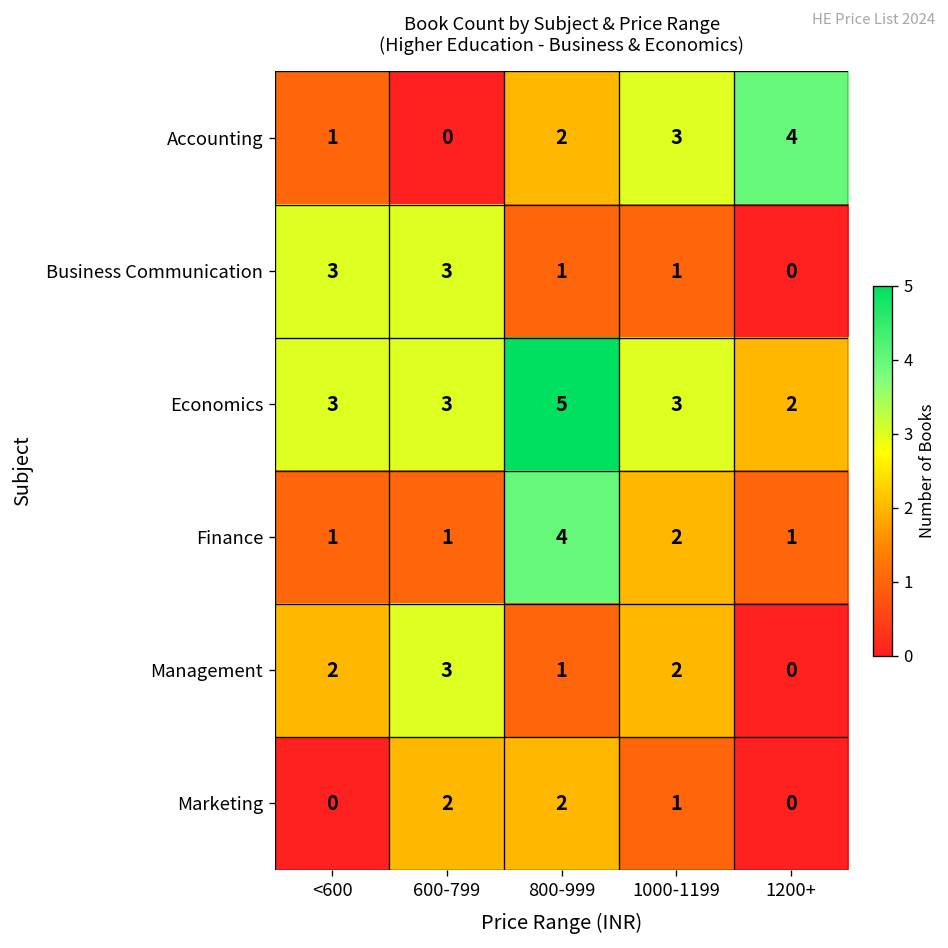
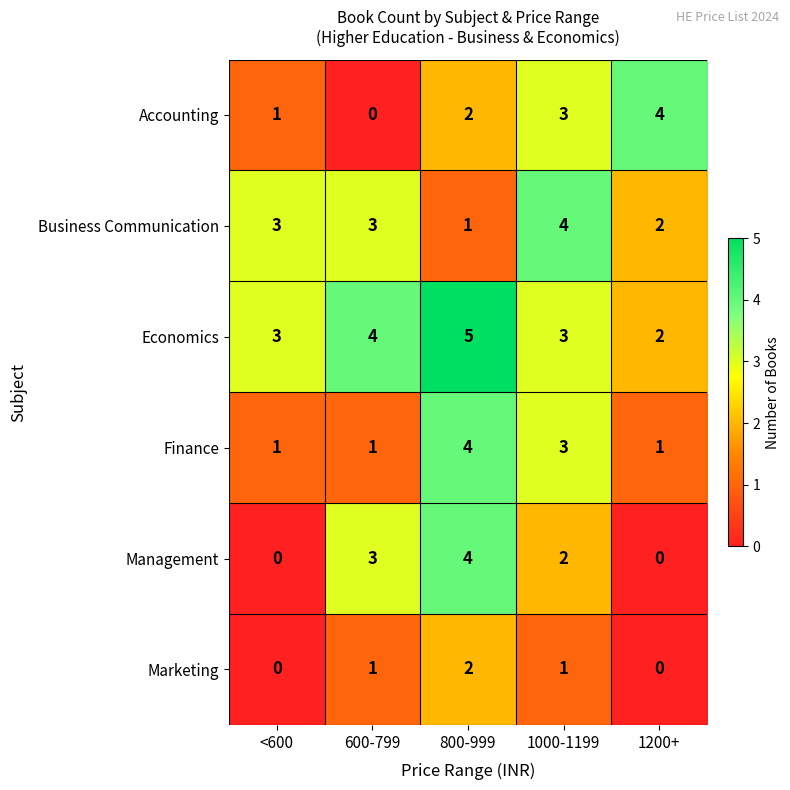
  {
    "Accounting": {
      "<600": 1,
      "600-799": 0,
      "800-999": 2,
      "1000-1199": 3,
      "1200+": 4
    },
    "Business Communication": {
      "<600": 3,
      "600-799": 3,
      "800-999": 1,
-     "1000-1199": 1,
-     "1200+": 0
+     "1000-1199": 4,
+     "1200+": 2
    },
    "Economics": {
      "<600": 3,
-     "600-799": 3,
+     "600-799": 4,
      "800-999": 5,
      "1000-1199": 3,
      "1200+": 2
    },
    "Finance": {
      "<600": 1,
      "600-799": 1,
      "800-999": 4,
-     "1000-1199": 2,
+     "1000-1199": 3,
      "1200+": 1
    },
    "Management": {
-     "<600": 2,
+     "<600": 0,
      "600-799": 3,
-     "800-999": 1,
+     "800-999": 4,
      "1000-1199": 2,
      "1200+": 0
    },
    "Marketing": {
      "<600": 0,
-     "600-799": 2,
+     "600-799": 1,
      "800-999": 2,
      "1000-1199": 1,
      "1200+": 0
    }
  }
